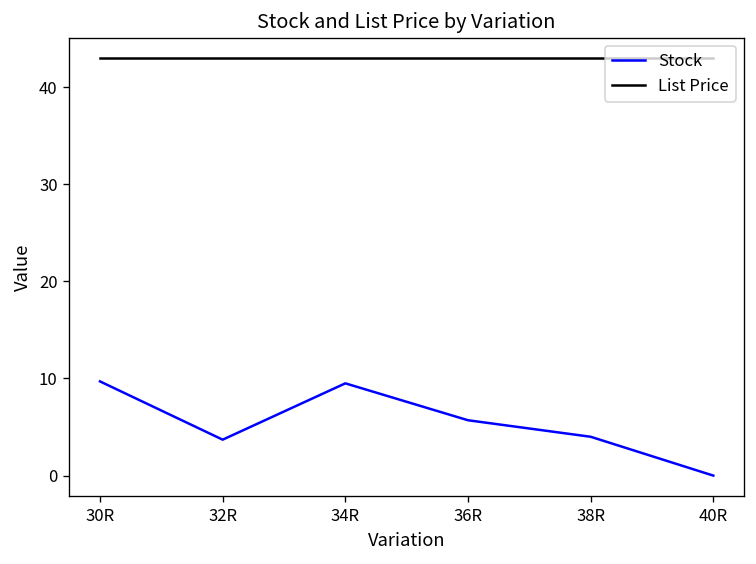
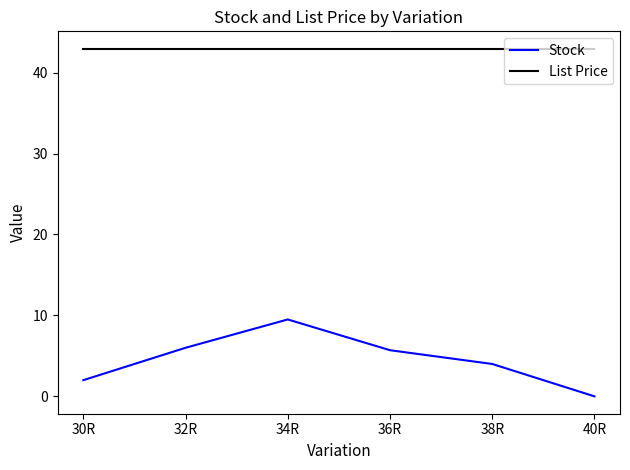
  {
    "Stock": {
-     "30R": 10,
-     "32R": 4,
+     "30R": 2,
+     "32R": 6,
      "34R": 10,
      "36R": 6,
      "38R": 4,
      "40R": 0
    },
    "List Price": {
      "30R": 43,
      "32R": 43,
      "34R": 43,
      "36R": 43,
      "38R": 43
    }
  }
